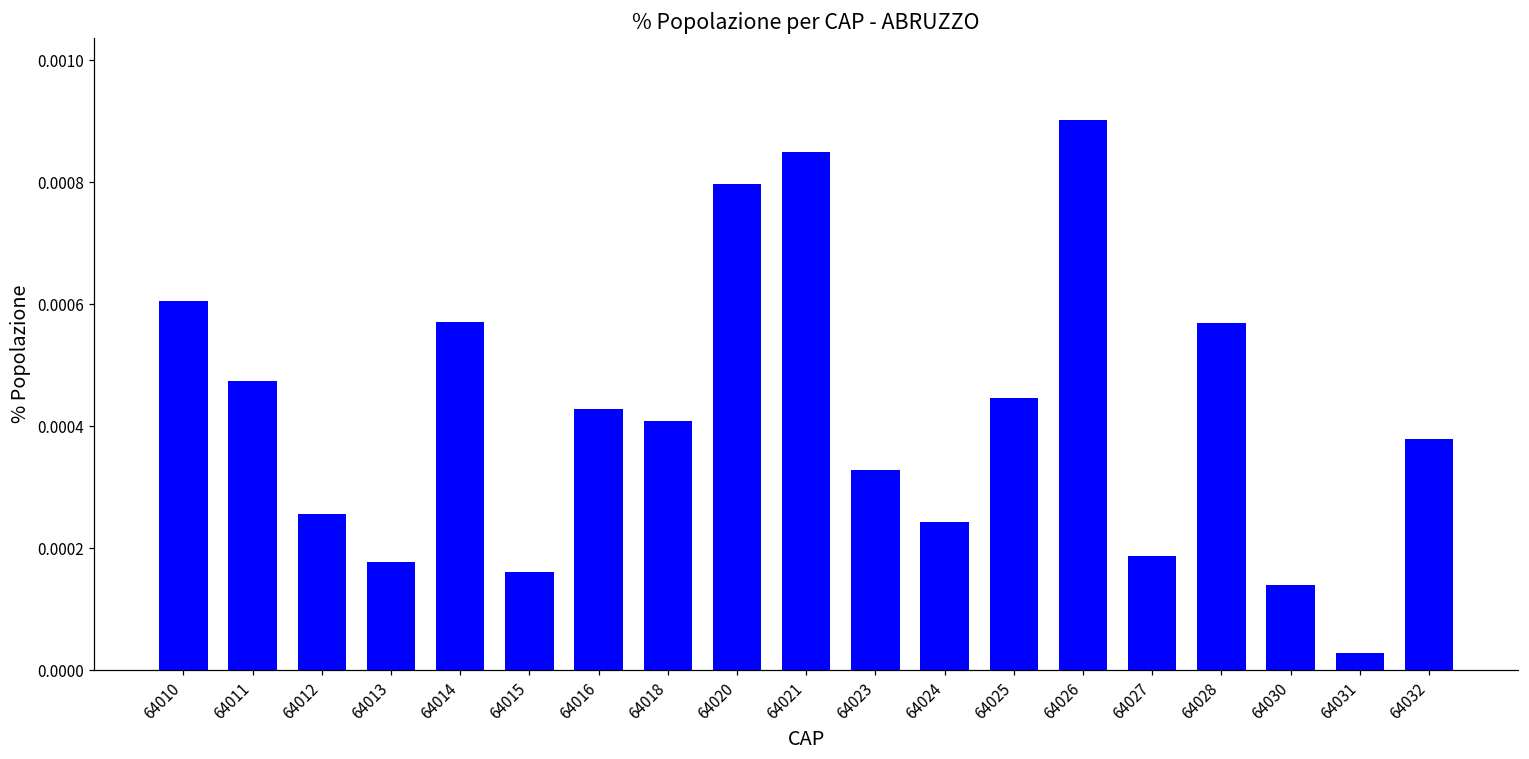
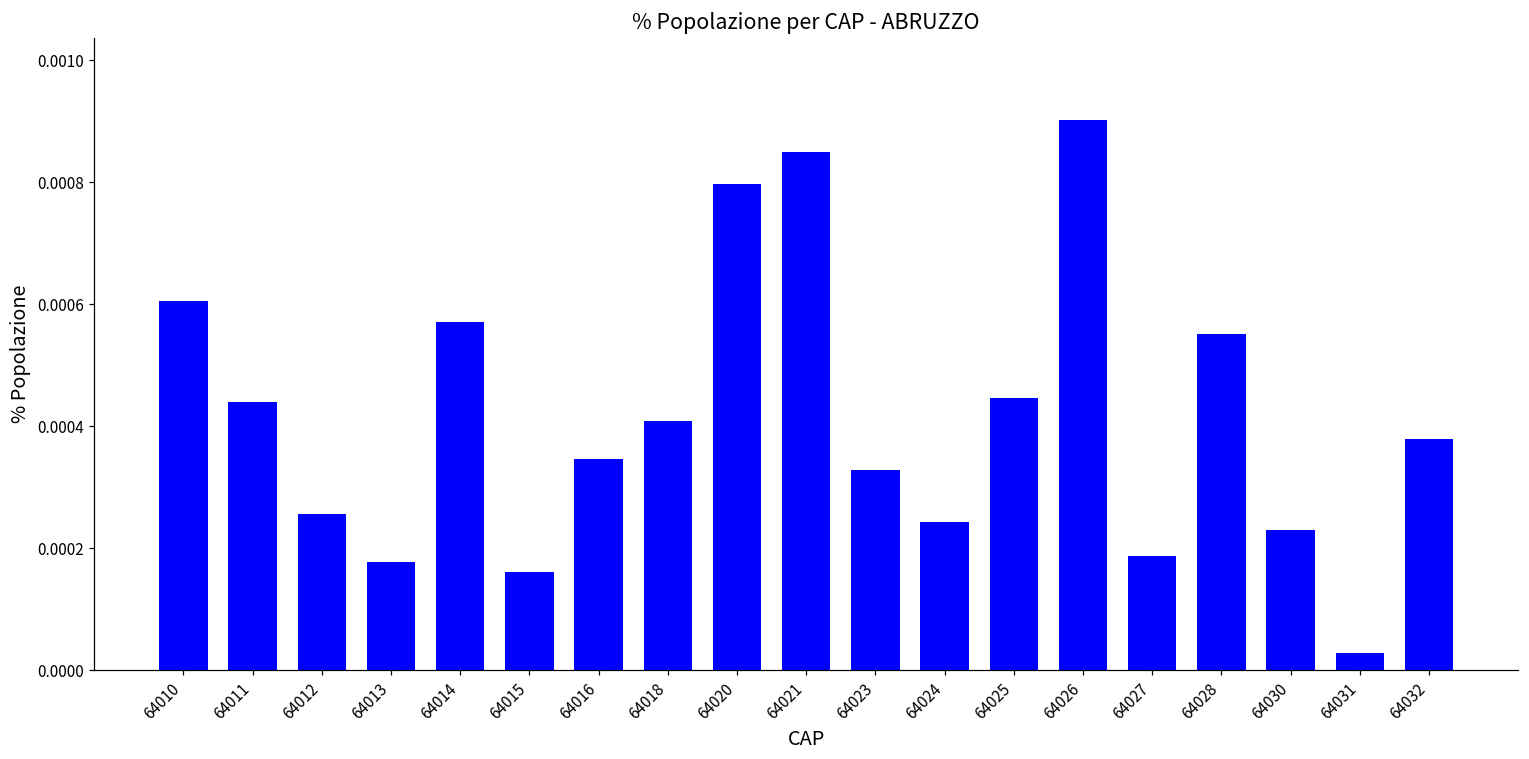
  {
    "64010": 0.00061,
-   "64011": 0.00048,
+   "64011": 0.00044,
    "64012": 0.00026,
    "64013": 0.00018,
    "64014": 0.00057,
    "64015": 0.00016,
-   "64016": 0.00043,
+   "64016": 0.00035,
    "64018": 0.00041,
    "64020": 0.00080,
    "64021": 0.00085,
    "64023": 0.00033,
    "64024": 0.00024,
    "64025": 0.00045,
    "64026": 0.00090,
    "64027": 0.00019,
-   "64028": 0.00057,
-   "64030": 0.00014,
+   "64028": 0.00055,
+   "64030": 0.00023,
    "64031": 0.00003,
    "64032": 0.00038
  }
